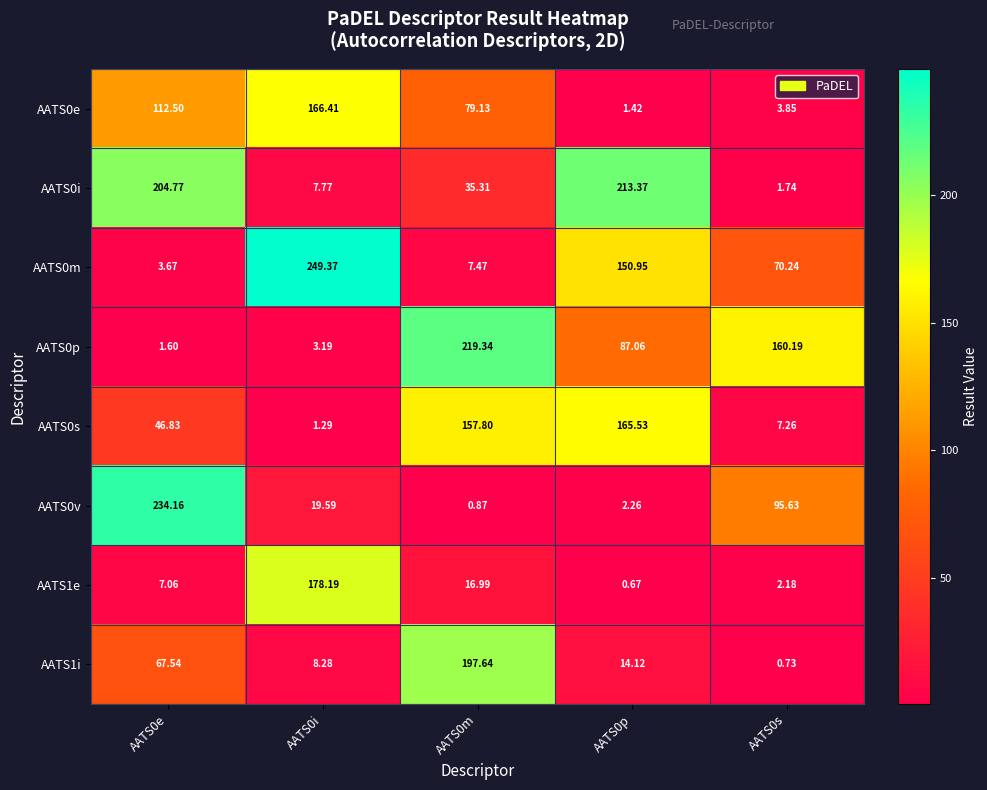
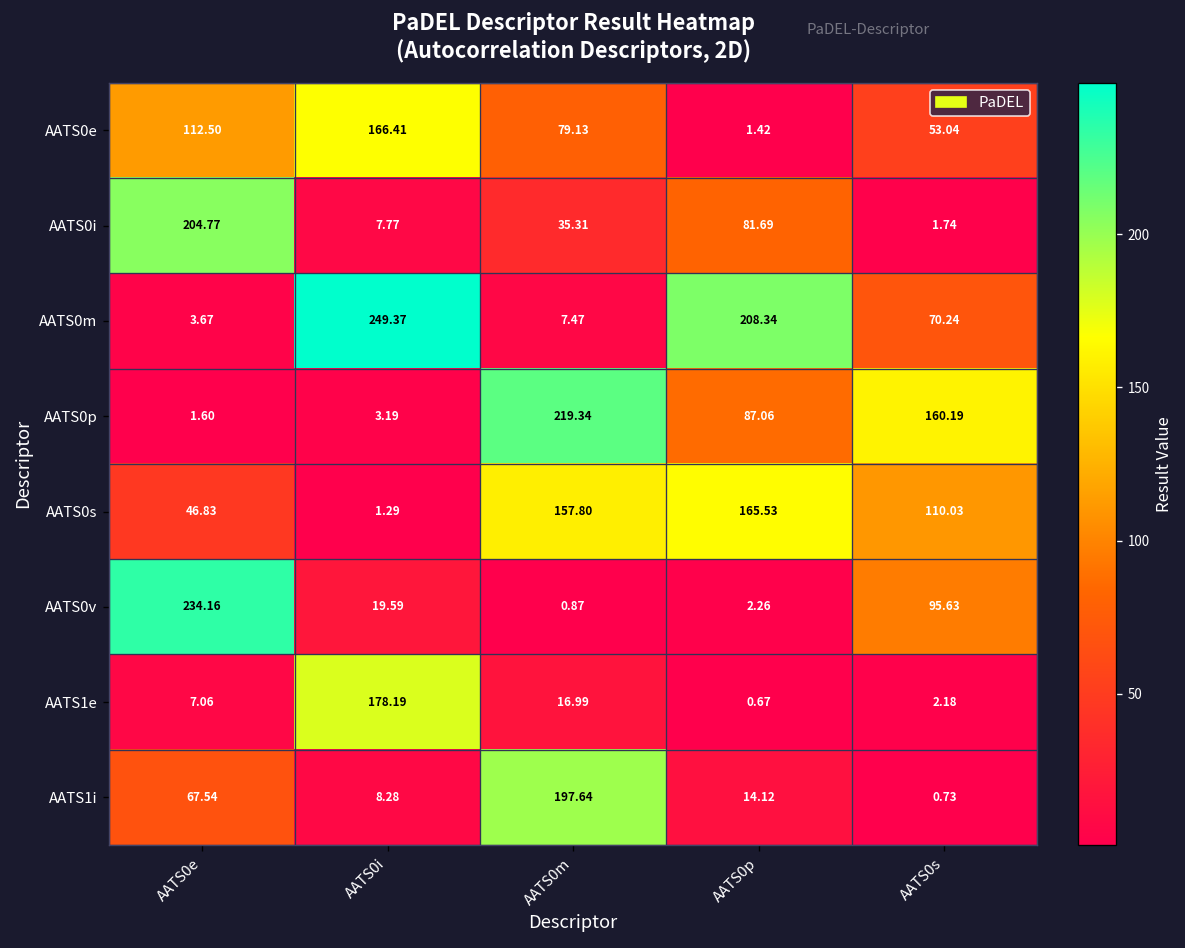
  {
    "AATS0e": {
      "AATS0e": 112.50,
      "AATS0i": 166.41,
      "AATS0m": 79.13,
      "AATS0p": 1.42,
-     "AATS0s": 3.85
+     "AATS0s": 53.04
    },
    "AATS0i": {
      "AATS0e": 204.77,
      "AATS0i": 7.77,
      "AATS0m": 35.31,
-     "AATS0p": 213.37,
+     "AATS0p": 81.69,
      "AATS0s": 1.74
    },
    "AATS0m": {
      "AATS0e": 3.67,
      "AATS0i": 249.37,
      "AATS0m": 7.47,
-     "AATS0p": 150.95,
+     "AATS0p": 208.34,
      "AATS0s": 70.24
    },
    "AATS0p": {
      "AATS0e": 1.60,
      "AATS0i": 3.19,
      "AATS0m": 219.34,
      "AATS0p": 87.06,
      "AATS0s": 160.19
    },
    "AATS0s": {
      "AATS0e": 46.83,
      "AATS0i": 1.29,
      "AATS0m": 157.80,
      "AATS0p": 165.53,
-     "AATS0s": 7.26
+     "AATS0s": 110.03
    },
    "AATS0v": {
      "AATS0e": 234.16,
      "AATS0i": 19.59,
      "AATS0m": 0.87,
      "AATS0p": 2.26,
      "AATS0s": 95.63
    },
    "AATS1e": {
      "AATS0e": 7.06,
      "AATS0i": 178.19,
      "AATS0m": 16.99,
      "AATS0p": 0.67,
      "AATS0s": 2.18
    },
    "AATS1i": {
      "AATS0e": 67.54,
      "AATS0i": 8.28,
      "AATS0m": 197.64,
      "AATS0p": 14.12,
      "AATS0s": 0.73
    }
  }
